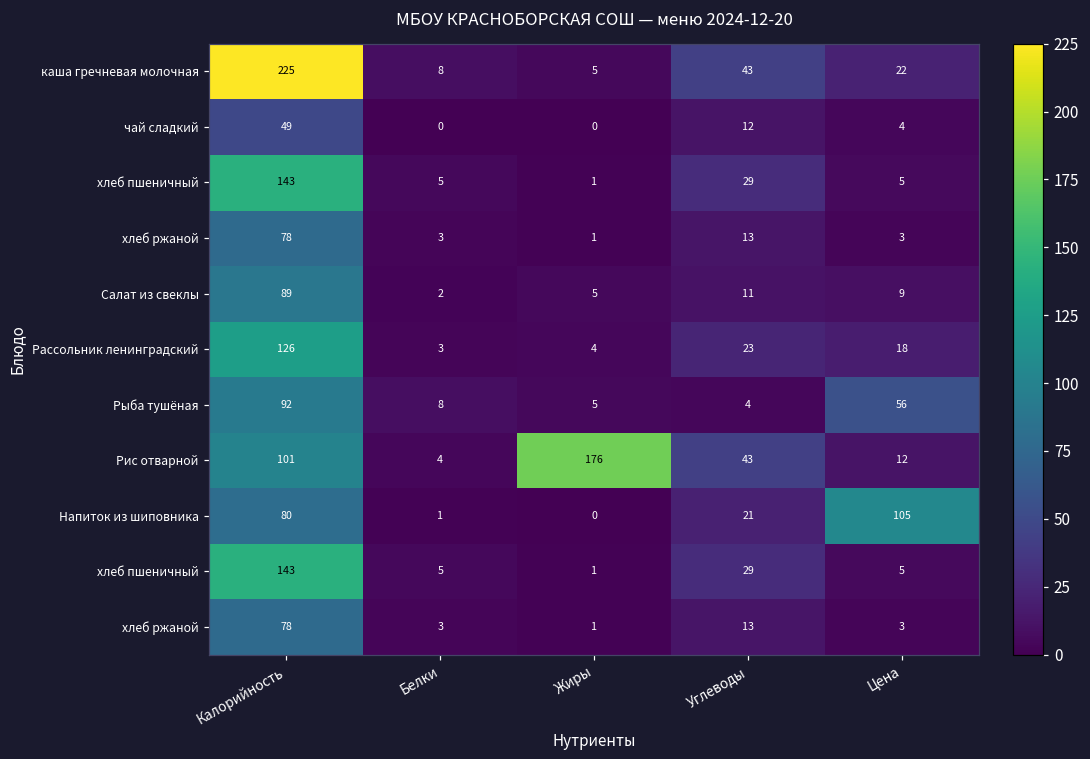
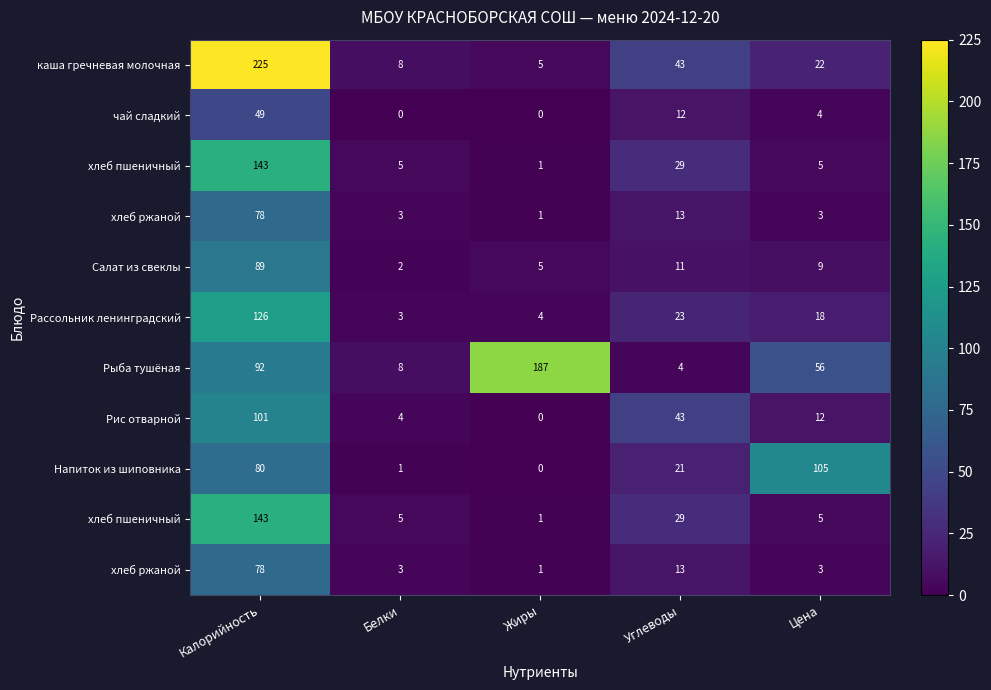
  {
    "каша гречневая молочная": {
      "Калорийность": 225,
      "Белки": 8,
      "Жиры": 5,
      "Углеводы": 43,
      "Цена": 22
    },
    "чай сладкий": {
      "Калорийность": 49,
      "Белки": 0,
      "Жиры": 0,
      "Углеводы": 12,
      "Цена": 4
    },
    "Салат из свеклы": {
      "Калорийность": 89,
      "Белки": 2,
      "Жиры": 5,
      "Углеводы": 11,
      "Цена": 9
    },
    "Рассольник ленинградский": {
      "Калорийность": 126,
      "Белки": 3,
      "Жиры": 4,
      "Углеводы": 23,
      "Цена": 18
    },
    "Рыба тушёная": {
      "Калорийность": 92,
      "Белки": 8,
-     "Жиры": 5,
+     "Жиры": 187,
      "Углеводы": 4,
      "Цена": 56
    },
    "Рис отварной": {
      "Калорийность": 101,
      "Белки": 4,
-     "Жиры": 176,
+     "Жиры": 0,
      "Углеводы": 43,
      "Цена": 12
    },
    "Напиток из шиповника": {
      "Калорийность": 80,
      "Белки": 1,
      "Жиры": 0,
      "Углеводы": 21,
      "Цена": 105
    }
  }
